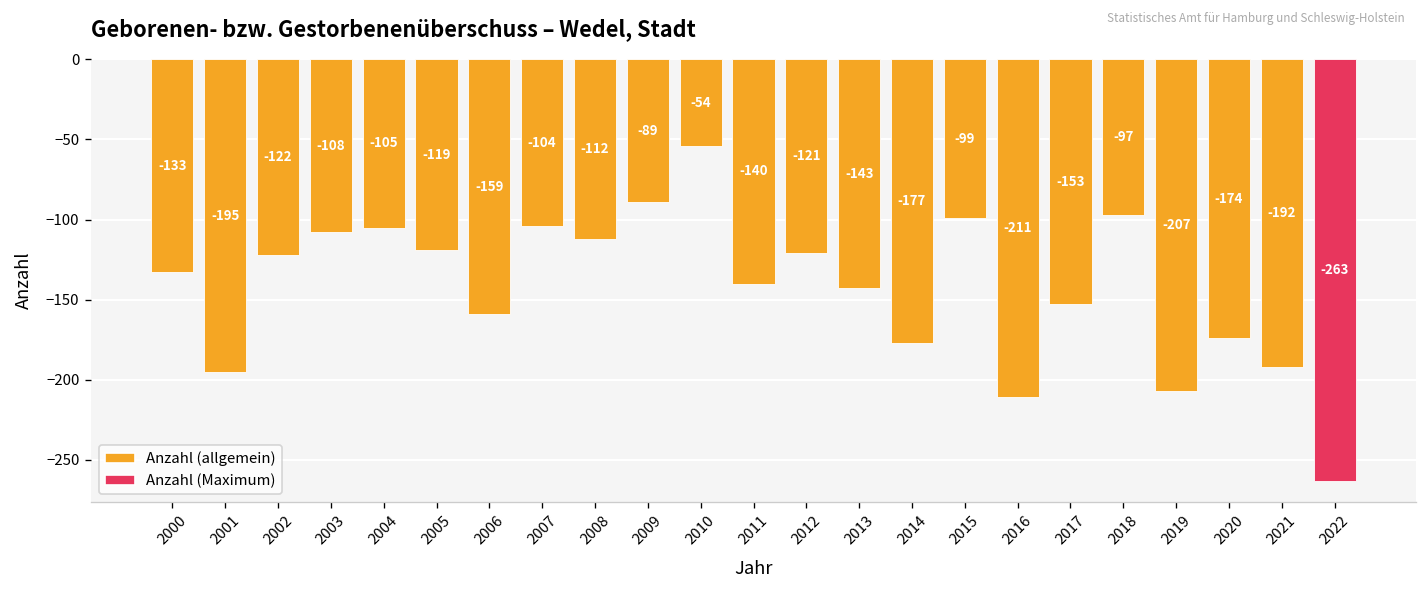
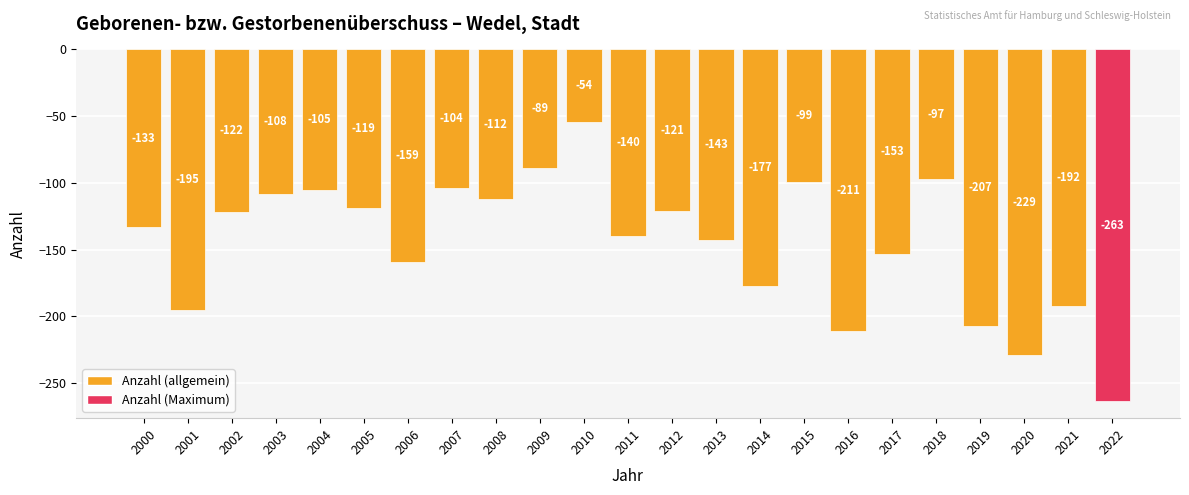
  {
    "2000": -133,
    "2001": -195,
    "2002": -122,
    "2003": -108,
    "2004": -105,
    "2005": -119,
    "2006": -159,
    "2007": -104,
    "2008": -112,
    "2009": -89,
    "2010": -54,
    "2011": -140,
    "2012": -121,
    "2013": -143,
    "2014": -177,
    "2015": -99,
    "2016": -211,
    "2017": -153,
    "2018": -97,
    "2019": -207,
-   "2020": -174,
+   "2020": -229,
    "2021": -192,
    "2022": -263
  }
